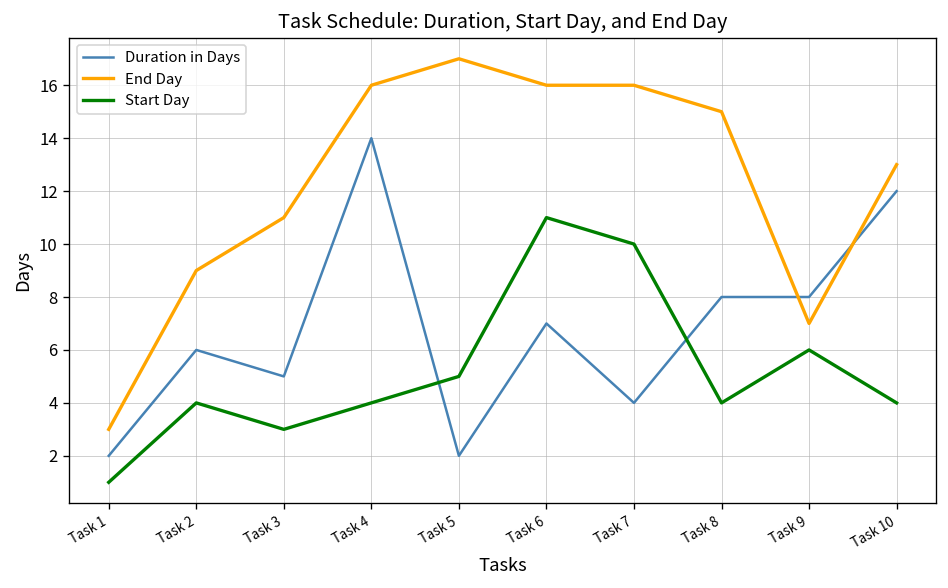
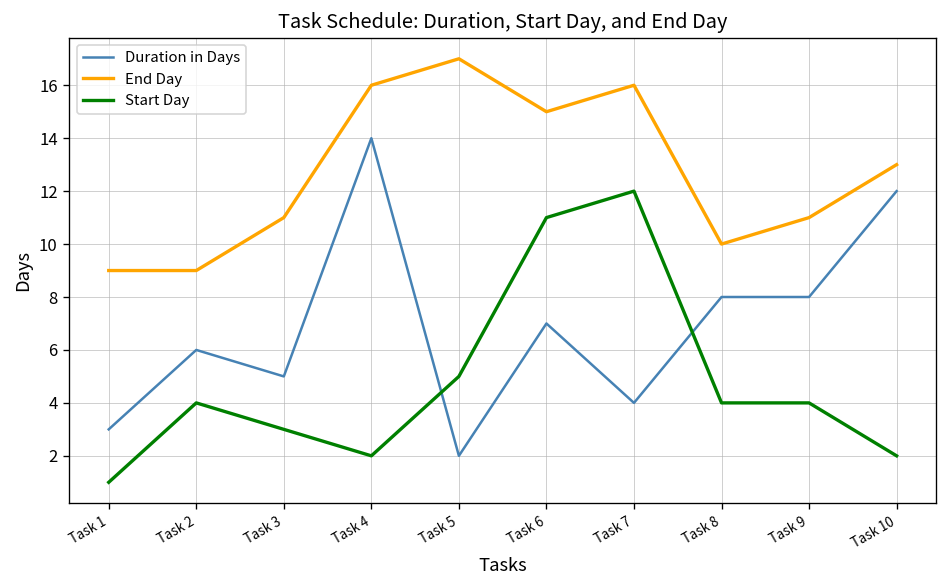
  {
    "Duration in Days": {
-     "Task 1": 2,
+     "Task 1": 3,
      "Task 2": 6,
      "Task 3": 5,
      "Task 4": 14,
      "Task 5": 2,
      "Task 6": 7,
      "Task 7": 4,
      "Task 8": 8,
      "Task 9": 8,
      "Task 10": 12
    },
    "End Day": {
-     "Task 1": 3,
+     "Task 1": 9,
      "Task 2": 9,
      "Task 3": 11,
      "Task 4": 16,
      "Task 5": 17,
-     "Task 6": 16,
+     "Task 6": 15,
      "Task 7": 16,
-     "Task 8": 15,
-     "Task 9": 7,
+     "Task 8": 10,
+     "Task 9": 11,
      "Task 10": 13
    },
    "Start Day": {
      "Task 1": 1,
      "Task 2": 4,
      "Task 3": 3,
-     "Task 4": 4,
+     "Task 4": 2,
      "Task 5": 5,
      "Task 6": 11,
-     "Task 7": 10,
+     "Task 7": 12,
      "Task 8": 4,
-     "Task 9": 6,
-     "Task 10": 4
+     "Task 9": 4,
+     "Task 10": 2
    }
  }
